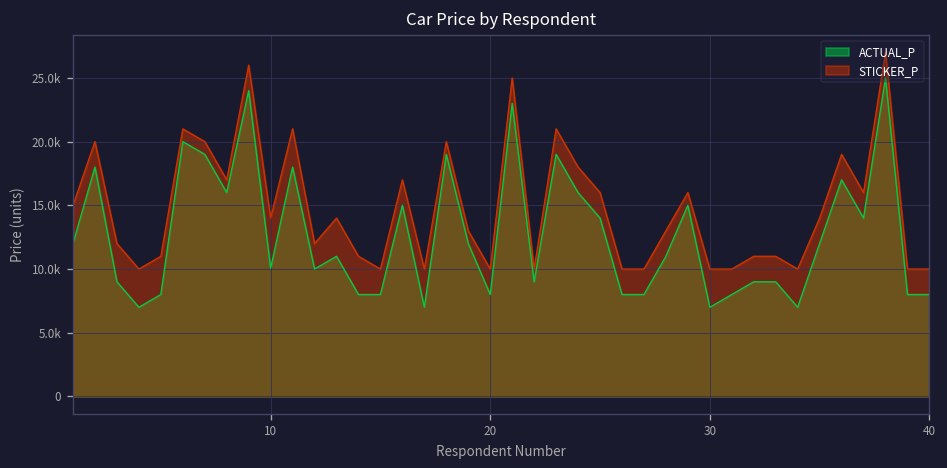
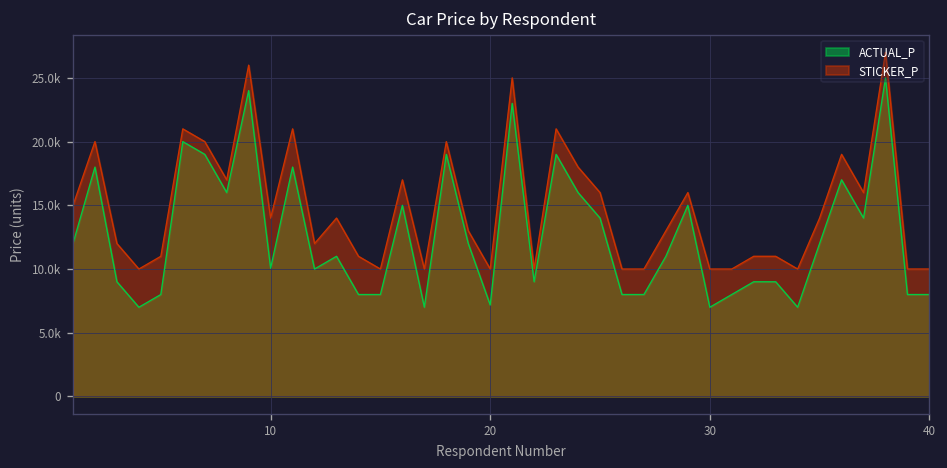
  {
    "ACTUAL_P": {
      "10": 10100,
-     "20": 8000,
+     "20": 7200,
      "30": 7000,
      "40": 8000
    },
    "STICKER_P": {
      "10": 14000,
      "20": 10000,
      "30": 10000,
      "40": 10000
    }
  }
